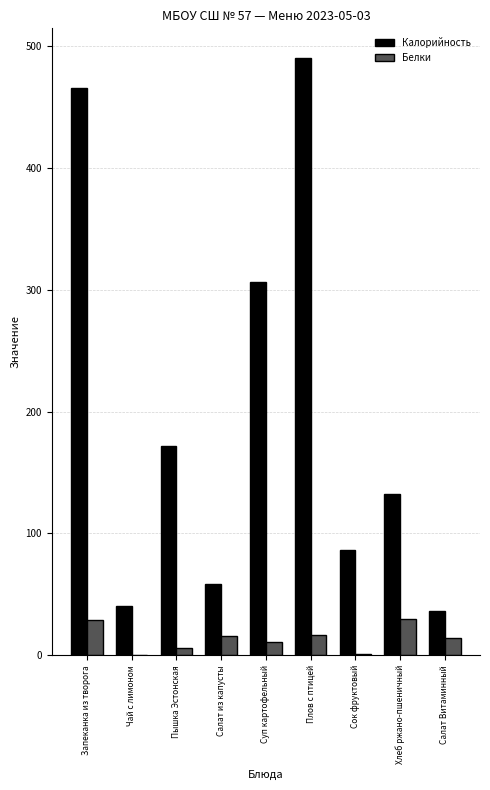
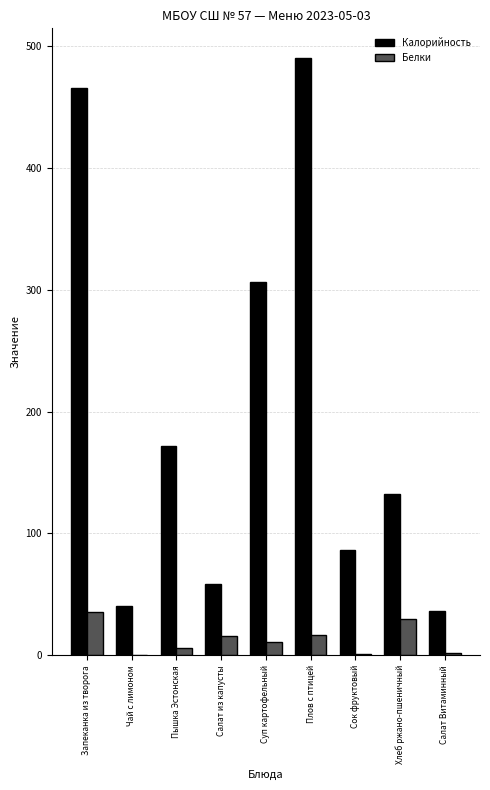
  {
    "Калорийность": {
      "Запеканка из творога": 466,
      "Чай с лимоном": 40,
      "Пышка Эстонская": 172,
      "Салат из капусты": 59,
      "Суп картофельный": 307,
      "Плов с птицей": 490,
      "Сок фруктовый": 86,
      "Хлеб ржано-пшеничный": 133,
      "Салат Витаминный": 37
    },
    "Белки": {
-     "Запеканка из творога": 29,
+     "Запеканка из творога": 36,
      "Пышка Эстонская": 6,
      "Салат из капусты": 16,
      "Суп картофельный": 11,
      "Плов с птицей": 17,
      "Хлеб ржано-пшеничный": 30,
-     "Салат Витаминный": 14
+     "Салат Витаминный": 2
    }
  }
